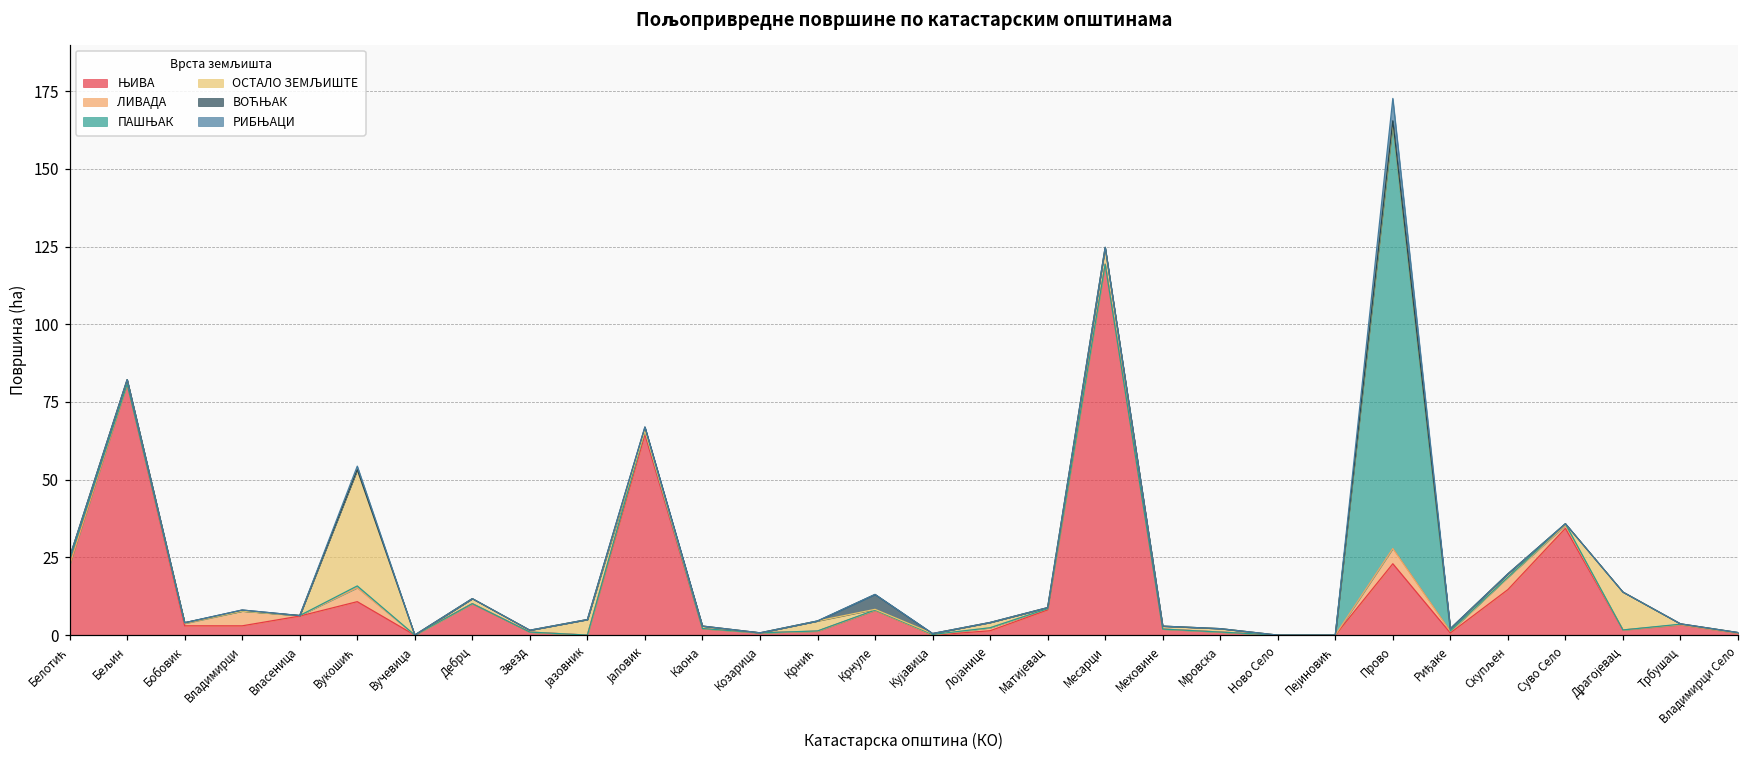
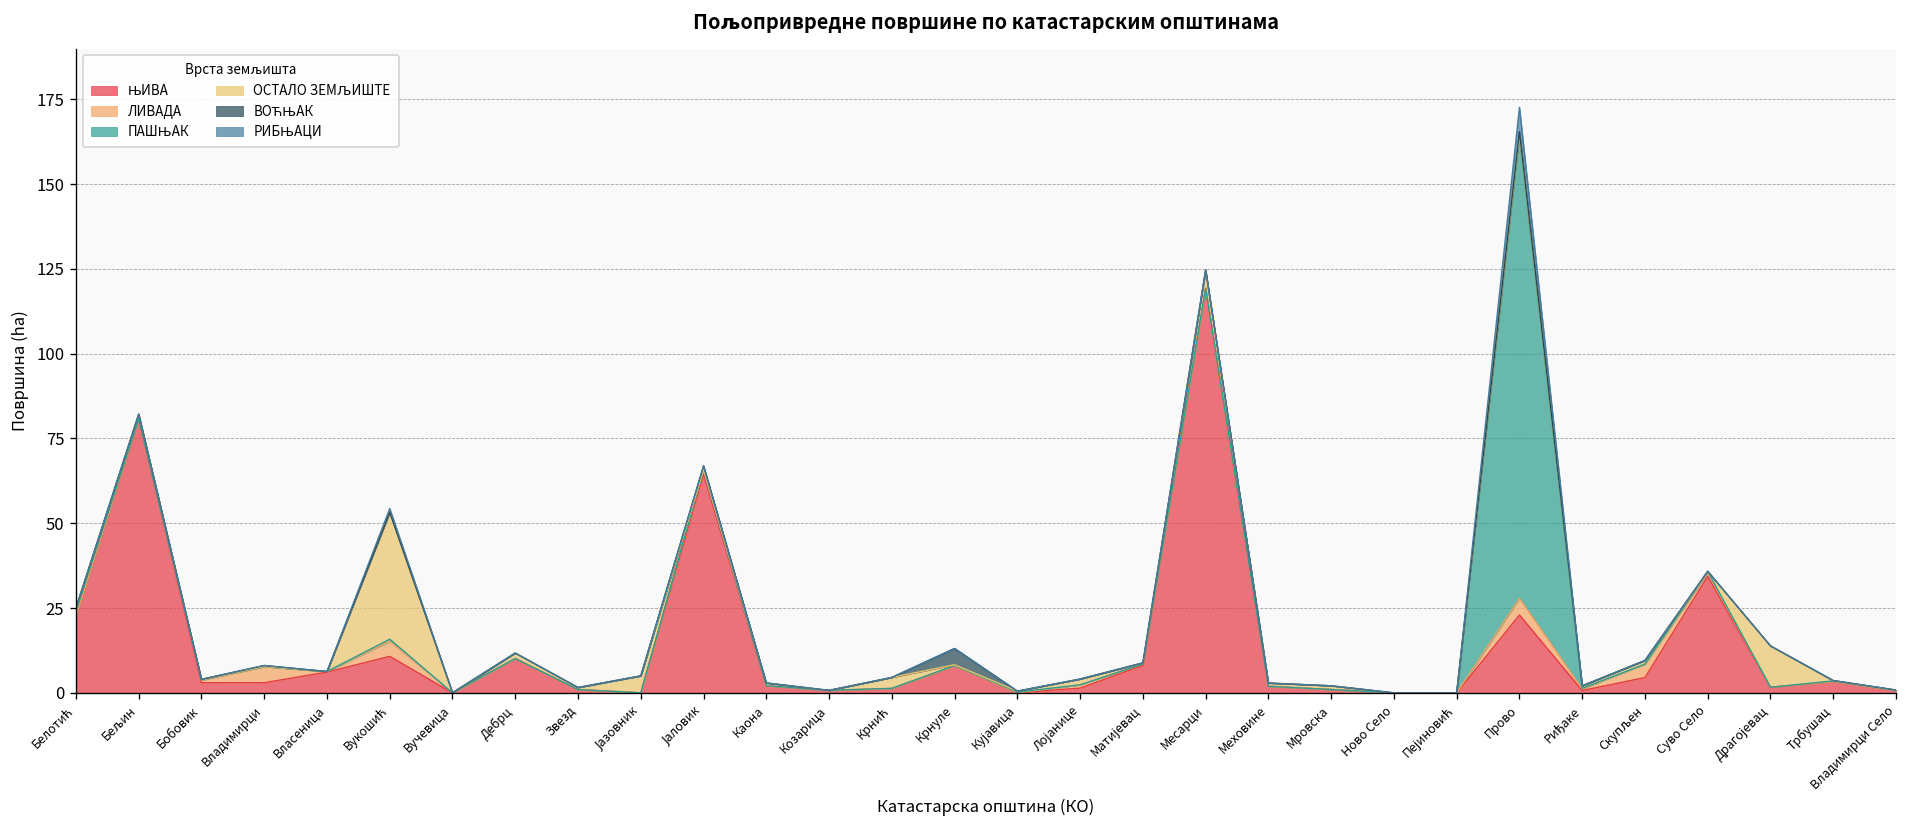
  {
    "ЊИВА": {
      "Владимирци": 3,
      "Вукошић": 11,
      "Јаловик": 65,
      "Лојанице": 1,
      "Прово": 23,
-     "Скупљен": 15,
+     "Скупљен": 5,
      "Суво Село": 34
    }
  }
